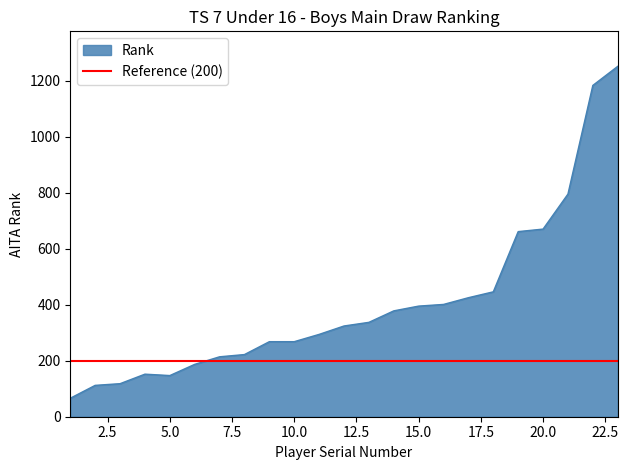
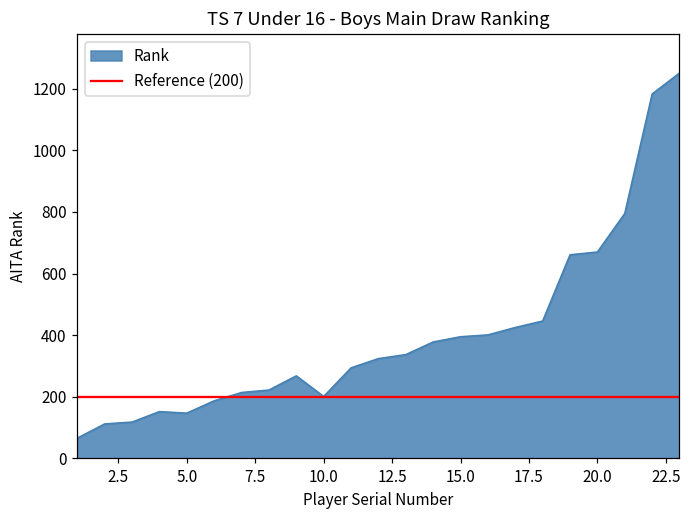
  {
    "5.0": 150,
-   "10.0": 270,
+   "10.0": 200,
    "15.0": 400,
    "20.0": 670
  }
